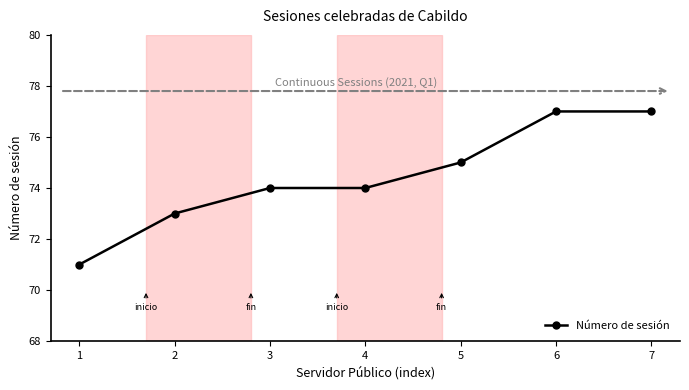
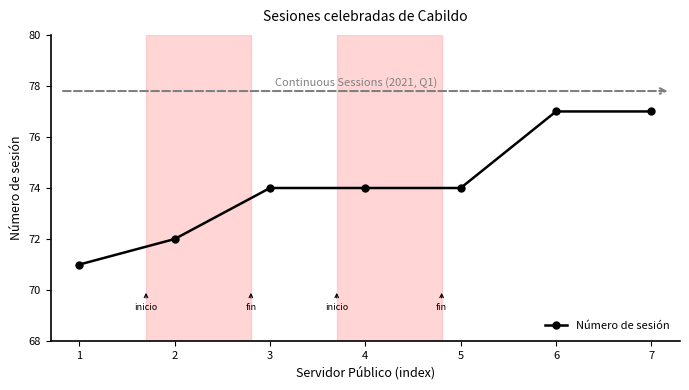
  {
    "1": 71,
-   "2": 73,
+   "2": 72,
    "3": 74,
    "4": 74,
-   "5": 75,
+   "5": 74,
    "6": 77,
    "7": 77
  }
